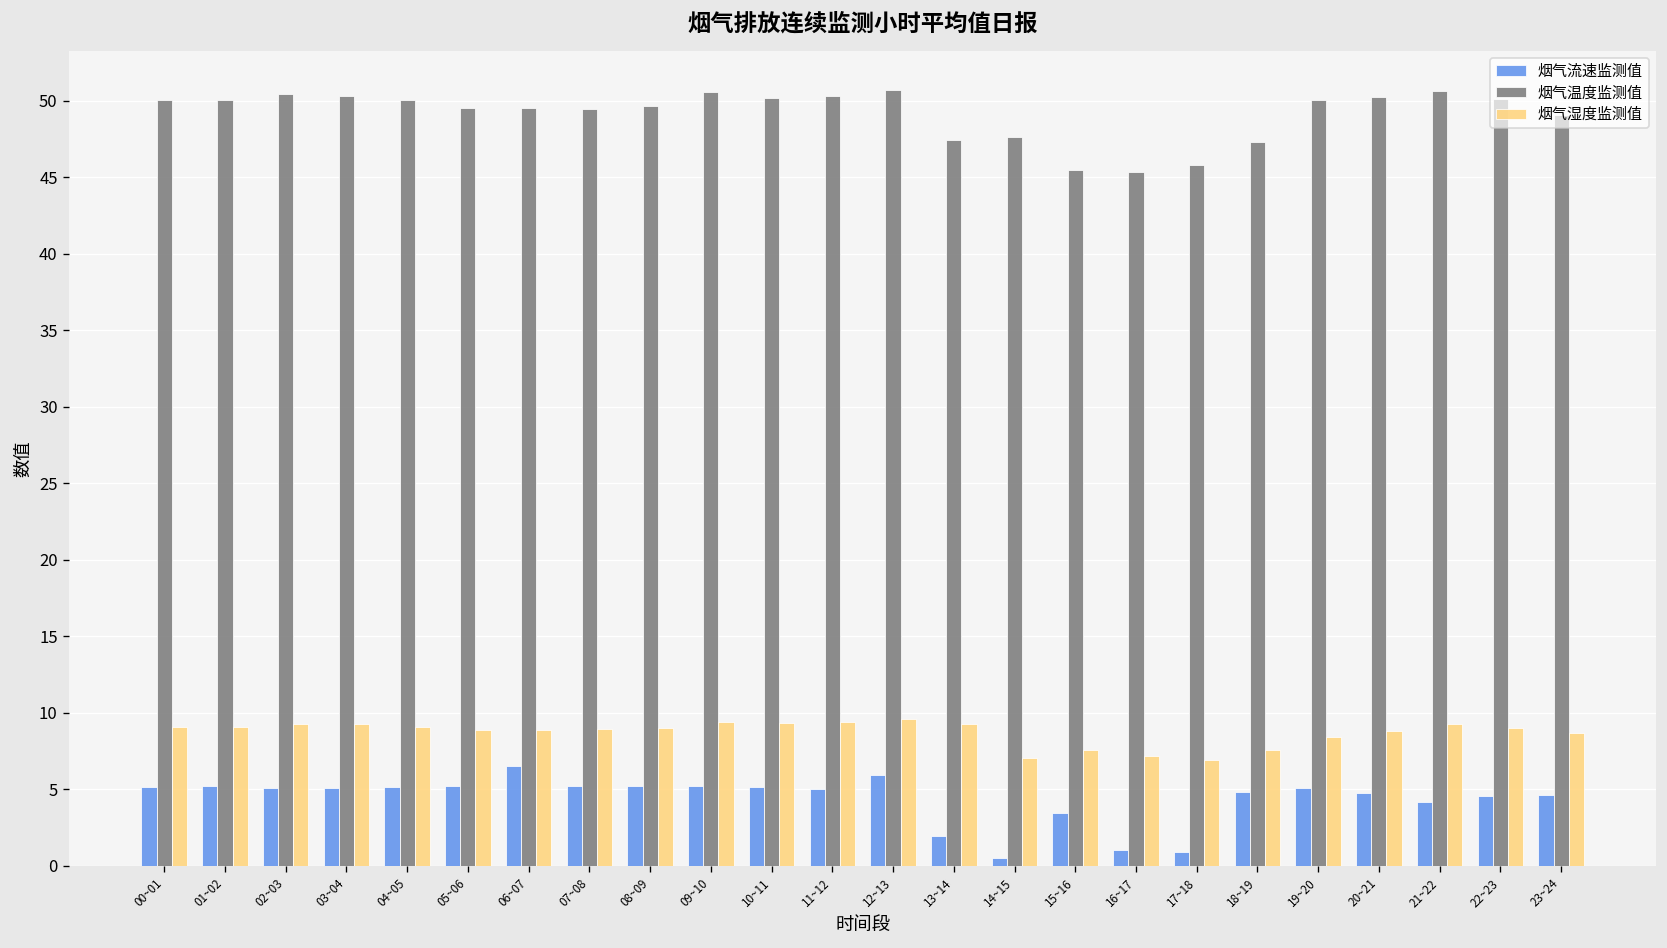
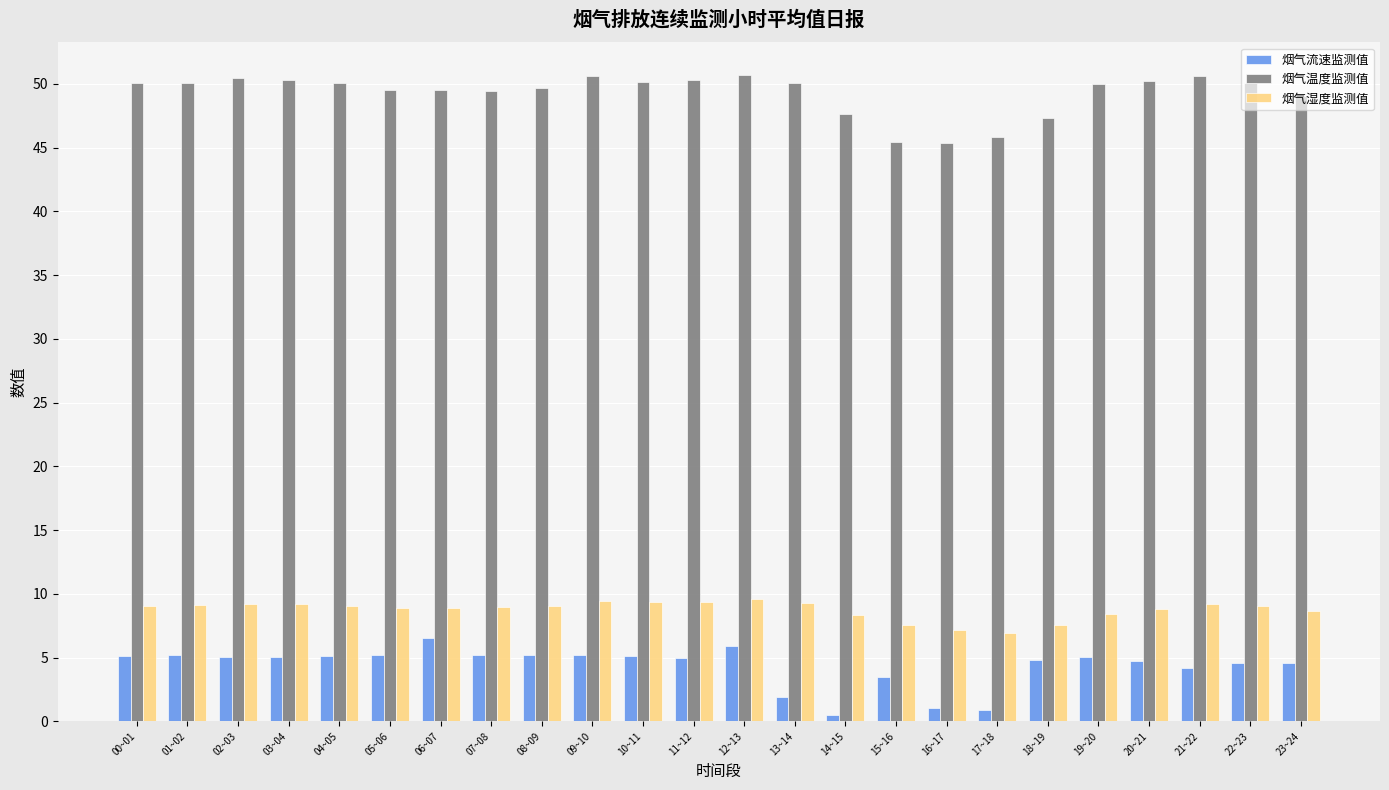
  {
    "烟气流速监测值": {
      "00~01": 5.2,
      "01~02": 5.2,
      "02~03": 5.1,
      "03~04": 5.1,
      "04~05": 5.1,
      "05~06": 5.2,
      "06~07": 6.5,
      "07~08": 5.2,
      "08~09": 5.2,
      "09~10": 5.2,
      "10~11": 5.1,
      "11~12": 5.0,
      "12~13": 5.9,
      "13~14": 1.9,
      "14~15": 0.5,
      "15~16": 3.5,
      "16~17": 1.0,
      "17~18": 0.9,
      "18~19": 4.8,
      "19~20": 5.1,
      "20~21": 4.7,
      "21~22": 4.2,
      "22~23": 4.6,
      "23~24": 4.6
    },
    "烟气温度监测值": {
      "00~01": 50.0,
      "01~02": 50.0,
      "02~03": 50.4,
      "03~04": 50.3,
      "04~05": 50.1,
      "05~06": 49.5,
      "06~07": 49.6,
      "07~08": 49.5,
      "08~09": 49.7,
      "09~10": 50.6,
      "10~11": 50.2,
      "11~12": 50.3,
      "12~13": 50.7,
-     "13~14": 47.4,
+     "13~14": 50.0,
      "14~15": 47.6,
      "15~16": 45.5,
      "16~17": 45.4,
      "17~18": 45.8,
      "18~19": 47.3,
      "19~20": 50.0,
      "20~21": 50.3,
      "21~22": 50.7
    },
    "烟气湿度监测值": {
      "00~01": 9.1,
      "01~02": 9.1,
      "02~03": 9.2,
      "03~04": 9.2,
      "04~05": 9.1,
      "05~06": 8.9,
      "06~07": 8.9,
      "07~08": 8.9,
      "08~09": 9.0,
      "09~10": 9.4,
      "10~11": 9.3,
      "11~12": 9.4,
      "12~13": 9.6,
      "13~14": 9.3,
-     "14~15": 7.0,
+     "14~15": 8.3,
      "15~16": 7.6,
      "16~17": 7.2,
      "17~18": 6.9,
      "18~19": 7.5,
      "19~20": 8.4,
      "20~21": 8.8,
      "21~22": 9.2,
      "22~23": 9.0,
      "23~24": 8.6
    }
  }
